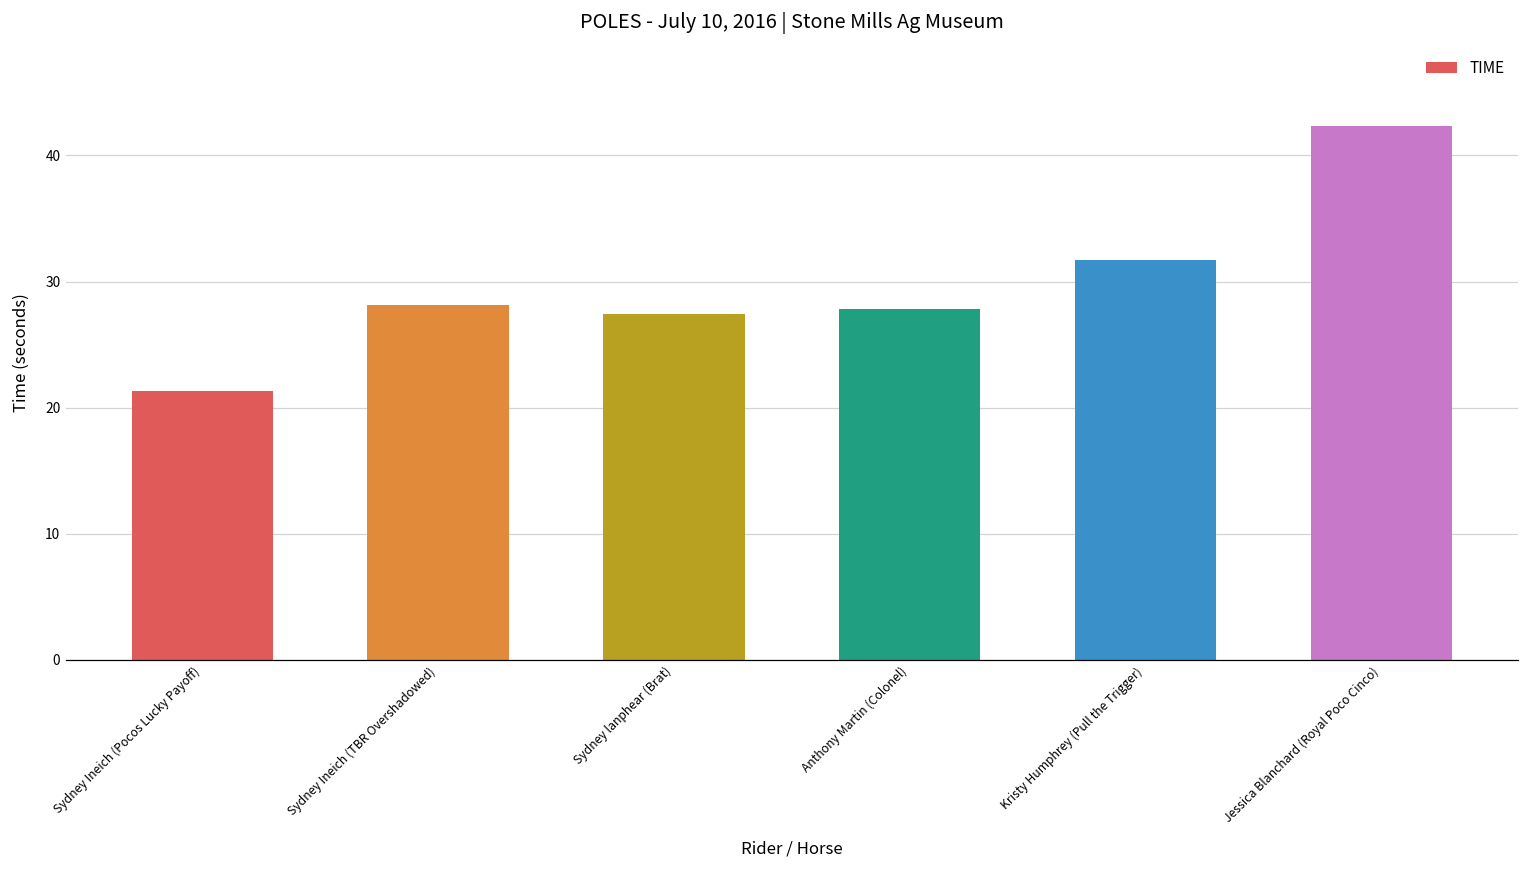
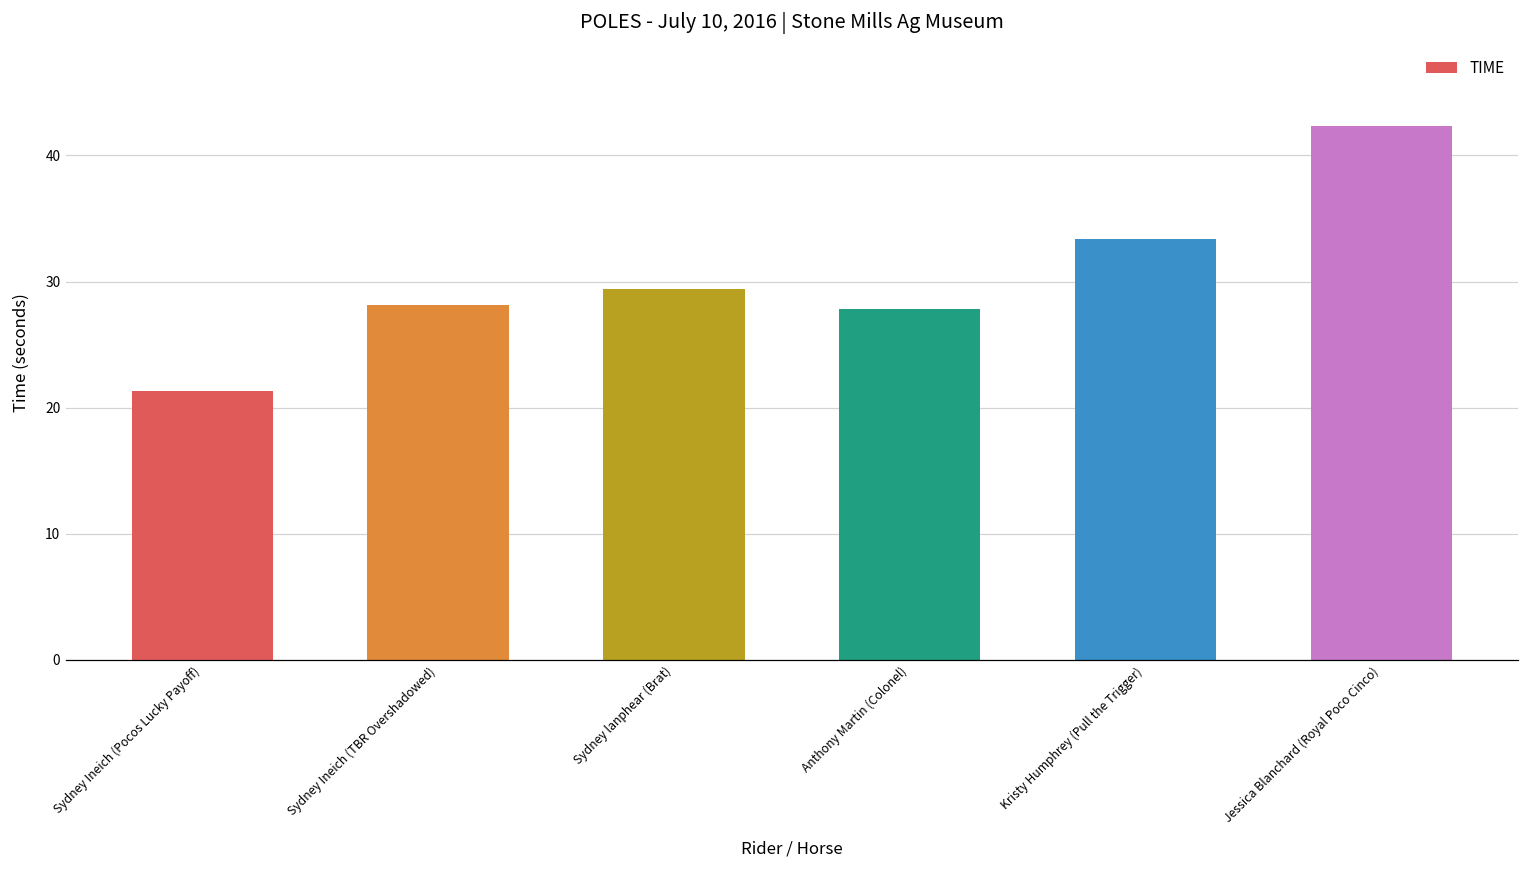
  {
    "Sydney Ineich (Pocos Lucky Payoff)": 21.3,
    "Sydney Ineich (TBR Overshadowed)": 28.2,
-   "Sydney lanphear (Brat)": 27.4,
+   "Sydney lanphear (Brat)": 29.4,
    "Anthony Martin (Colonel)": 27.8,
-   "Kristy Humphrey (Pull the Trigger)": 31.7,
+   "Kristy Humphrey (Pull the Trigger)": 33.4,
    "Jessica Blanchard (Royal Poco Cinco)": 42.3
  }
